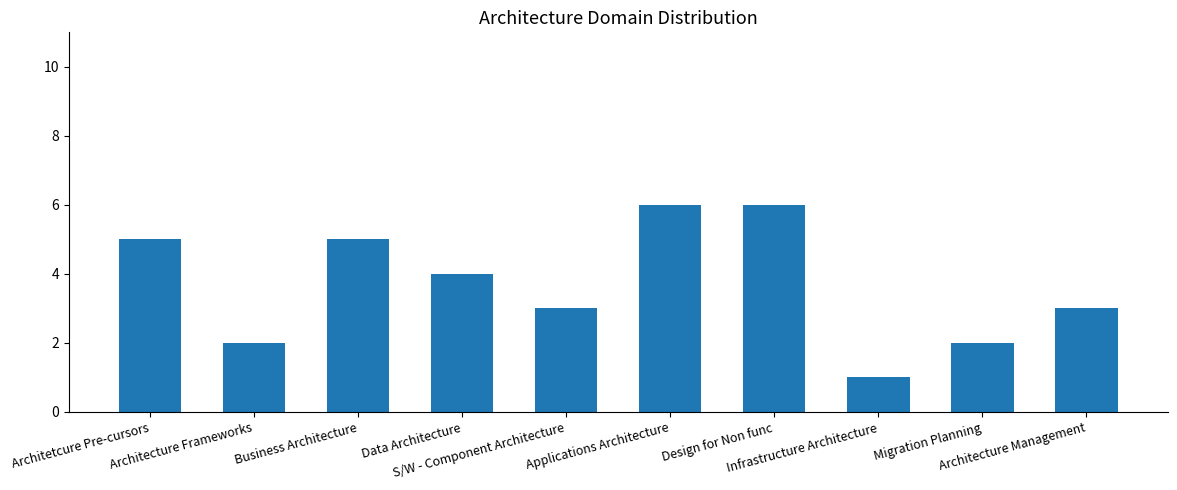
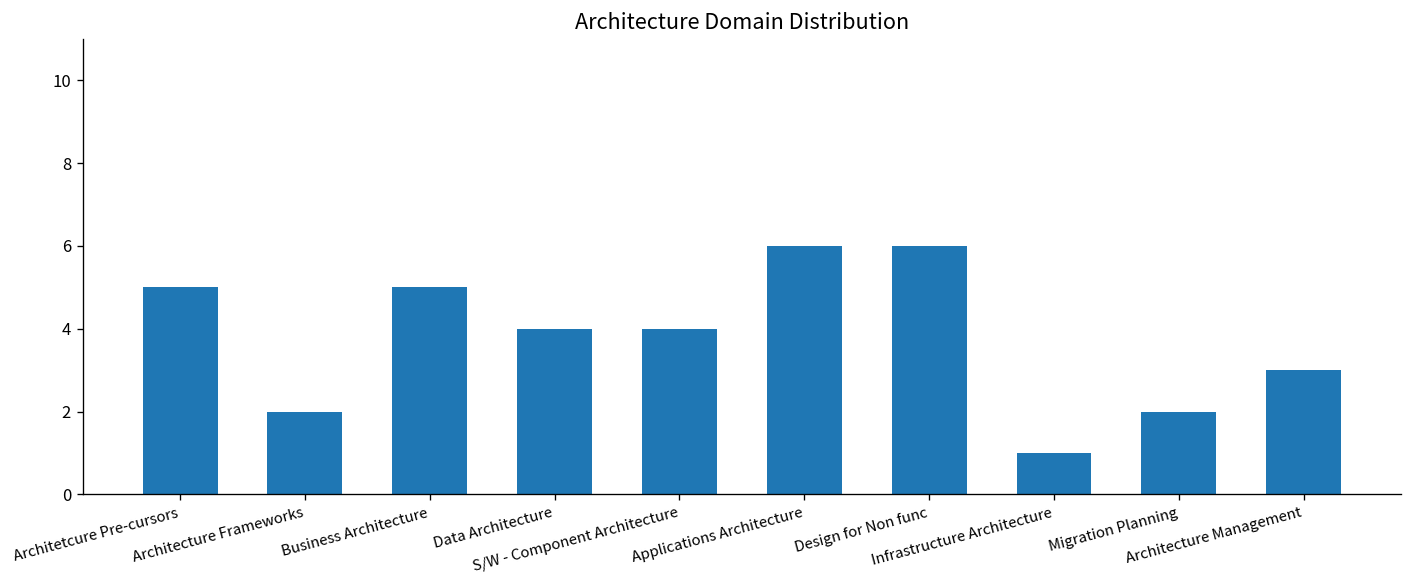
  {
    "Architetcure Pre-cursors": 5,
    "Architecture Frameworks": 2,
    "Business Architecture": 5,
    "Data Architecture": 4,
-   "S/W - Component Architecture": 3,
+   "S/W - Component Architecture": 4,
    "Applications Architecture": 6,
    "Design for Non func": 6,
    "Infrastructure Architecture": 1,
    "Migration Planning": 2,
    "Architecture Management": 3
  }
